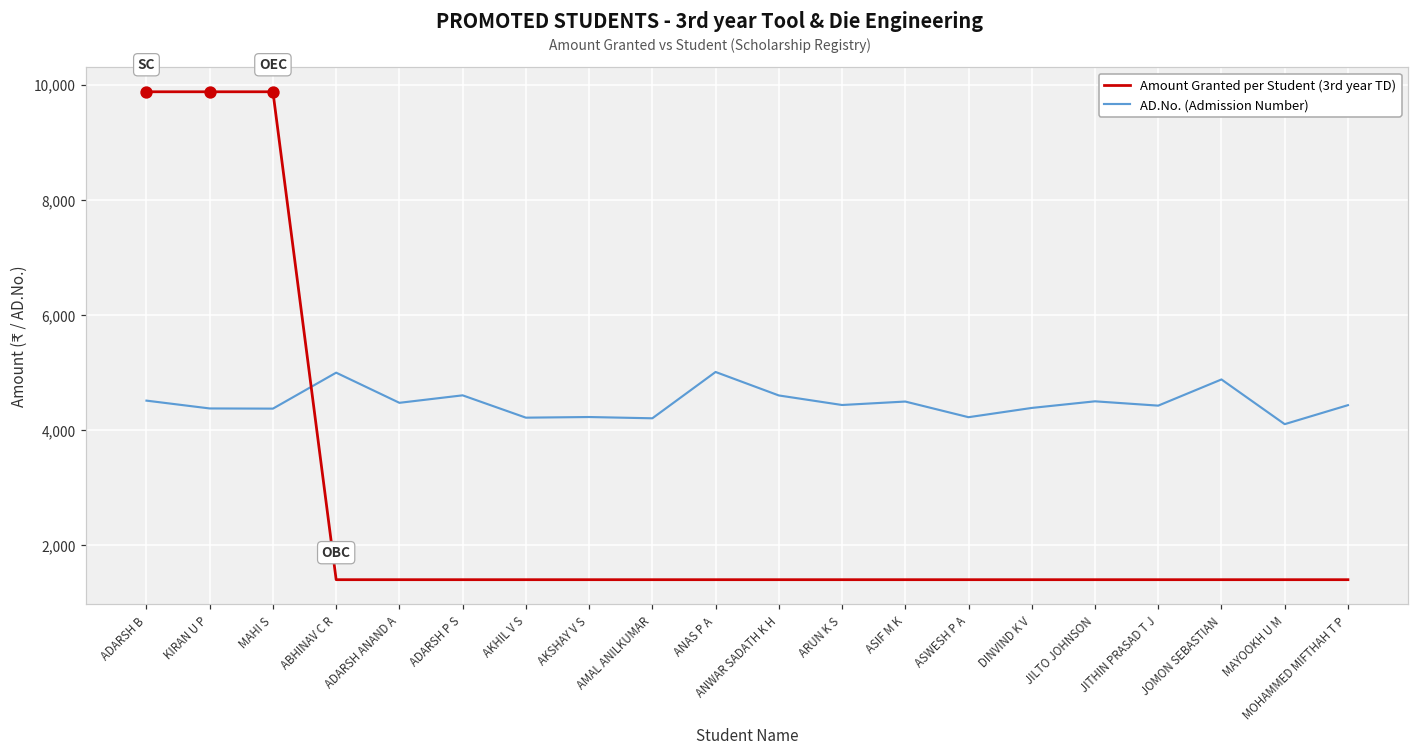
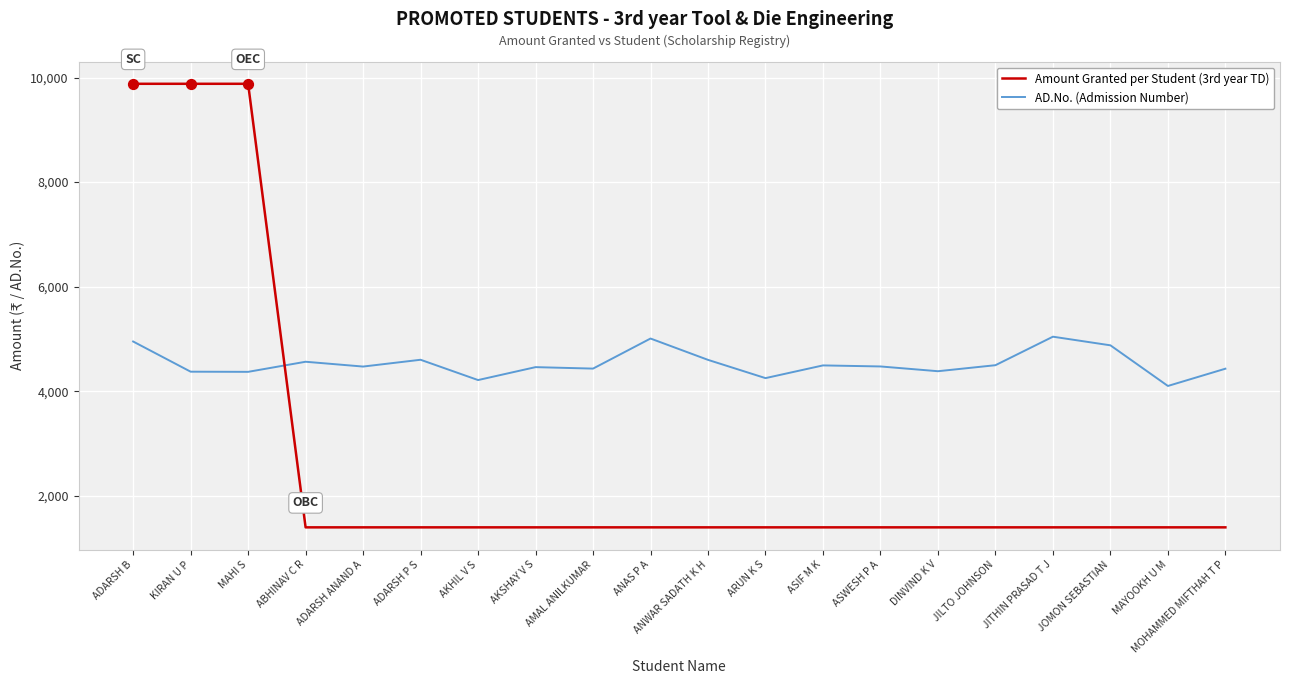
  {
    "AD.No. (Admission Number)": {
-     "ADARSH B": "4,500",
+     "ADARSH B": "5,000",
      "KIRAN U P": "4,400",
      "MAHI S": "4,400",
-     "ABHINAV C R": "5,000",
+     "ABHINAV C R": "4,600",
      "ADARSH ANAND A": "4,500",
      "ADARSH P S": "4,600",
      "AKHIL V S": "4,200",
-     "AKSHAY V S": "4,200",
-     "AMAL ANILKUMAR": "4,200",
+     "AKSHAY V S": "4,500",
+     "AMAL ANILKUMAR": "4,400",
      "ANAS P A": "5,000",
      "ANWAR SADATH K H": "4,600",
-     "ARUN K S": "4,400",
+     "ARUN K S": "4,300",
      "ASIF M K": "4,500",
-     "ASWESH P A": "4,200",
+     "ASWESH P A": "4,500",
      "DINVIND K V": "4,400",
      "JILTO JOHNSON": "4,500",
-     "JITHIN PRASAD T J": "4,400",
+     "JITHIN PRASAD T J": "5,000",
      "JOMON SEBASTIAN": "4,900",
      "MAYOOKH U M": "4,100",
      "MOHAMMED MIFTHAH T P": "4,400"
    }
  }
